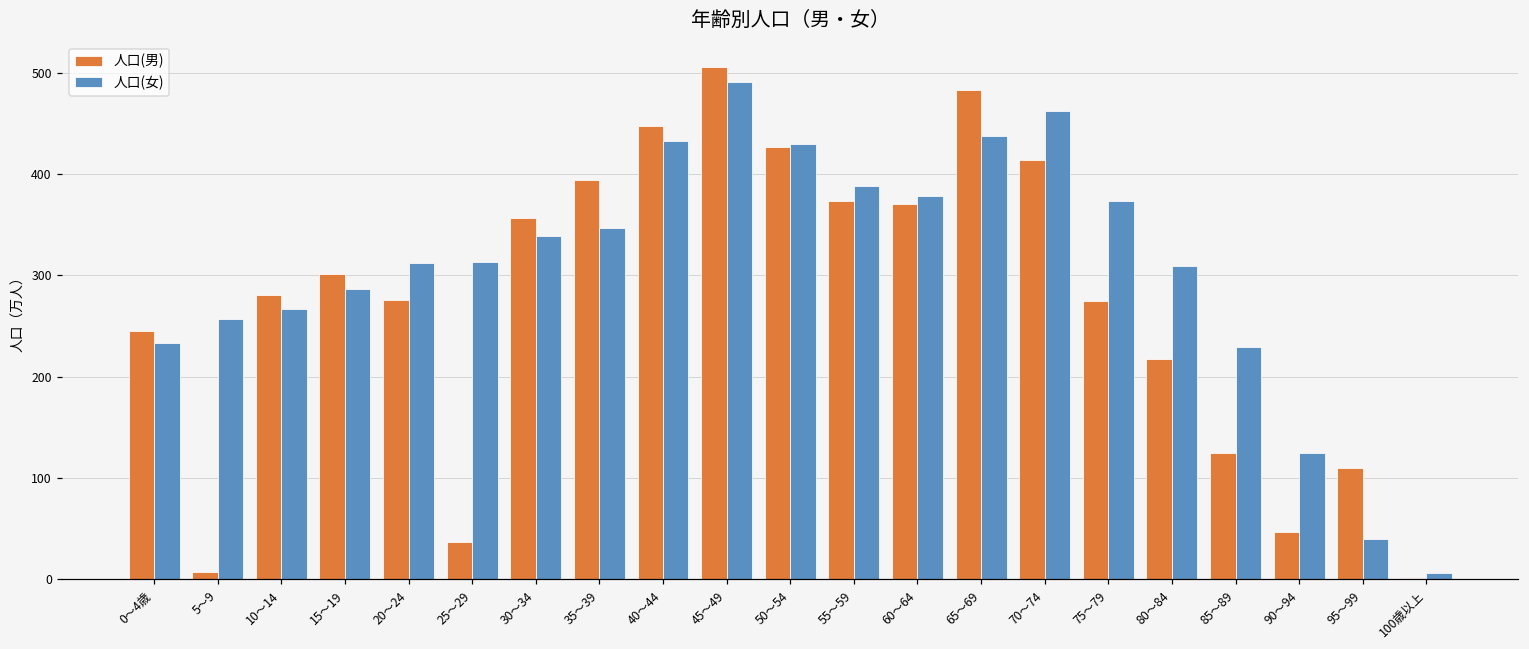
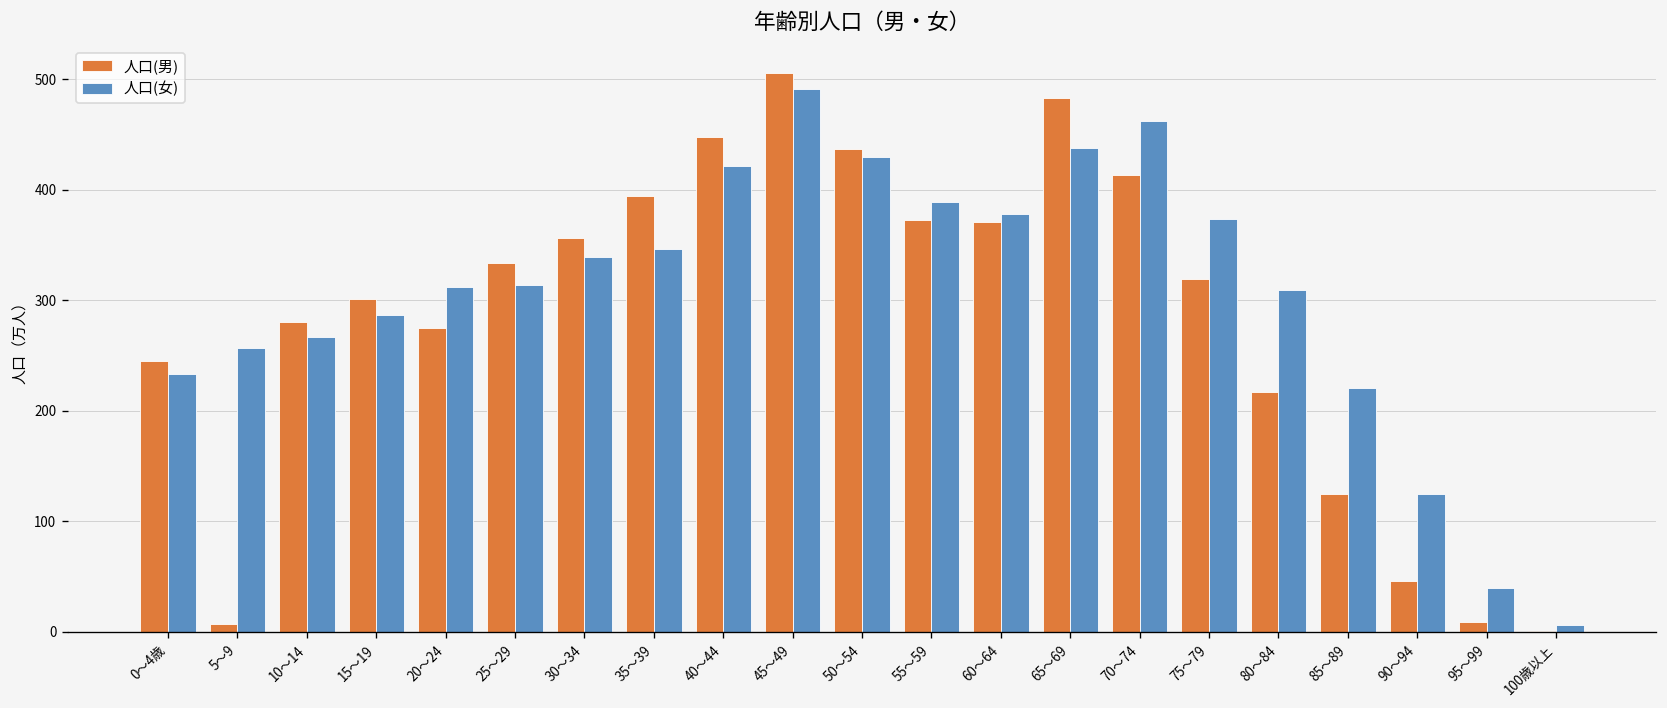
  {
    "人口(男)": {
      "0～4歳": 250,
      "5～9": 10,
      "10～14": 280,
      "15～19": 300,
      "20～24": 280,
-     "25～29": 40,
+     "25～29": 330,
      "30～34": 360,
      "35～39": 390,
      "40～44": 450,
      "45～49": 510,
-     "50～54": 430,
+     "50～54": 440,
      "55～59": 370,
      "60～64": 370,
      "65～69": 480,
      "70～74": 410,
-     "75～79": 270,
+     "75～79": 320,
      "80～84": 220,
      "85～89": 120,
      "90～94": 50,
-     "95～99": 110
+     "95～99": 10
    },
    "人口(女)": {
      "0～4歳": 230,
      "5～9": 260,
      "10～14": 270,
      "15～19": 290,
      "20～24": 310,
      "25～29": 310,
      "30～34": 340,
      "35～39": 350,
-     "40～44": 430,
+     "40～44": 420,
      "45～49": 490,
      "50～54": 430,
      "55～59": 390,
      "60～64": 380,
      "65～69": 440,
      "70～74": 460,
      "75～79": 370,
      "80～84": 310,
-     "85～89": 230,
+     "85～89": 220,
      "90～94": 120,
      "95～99": 40,
      "100歳以上": 10
    }
  }
